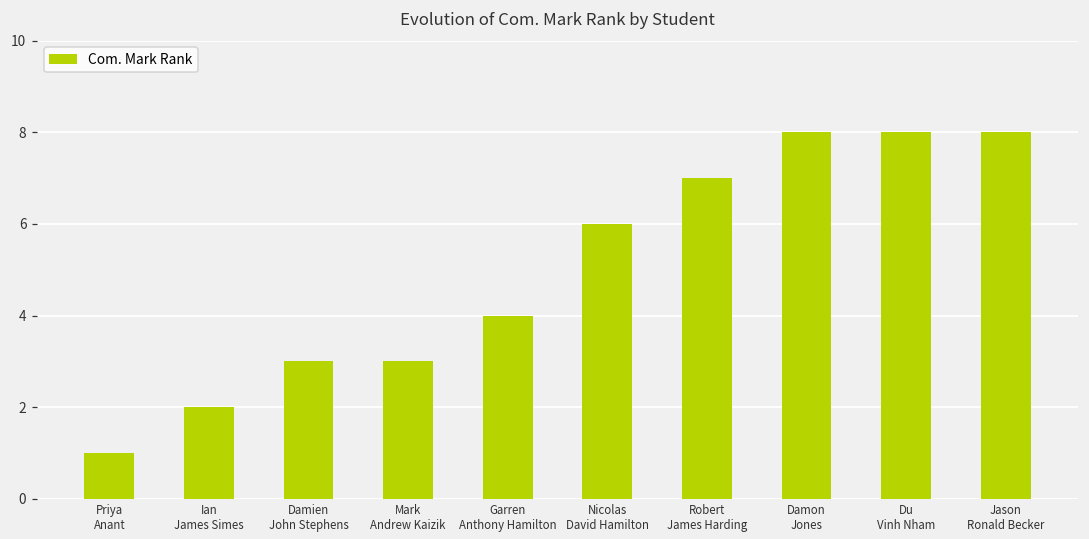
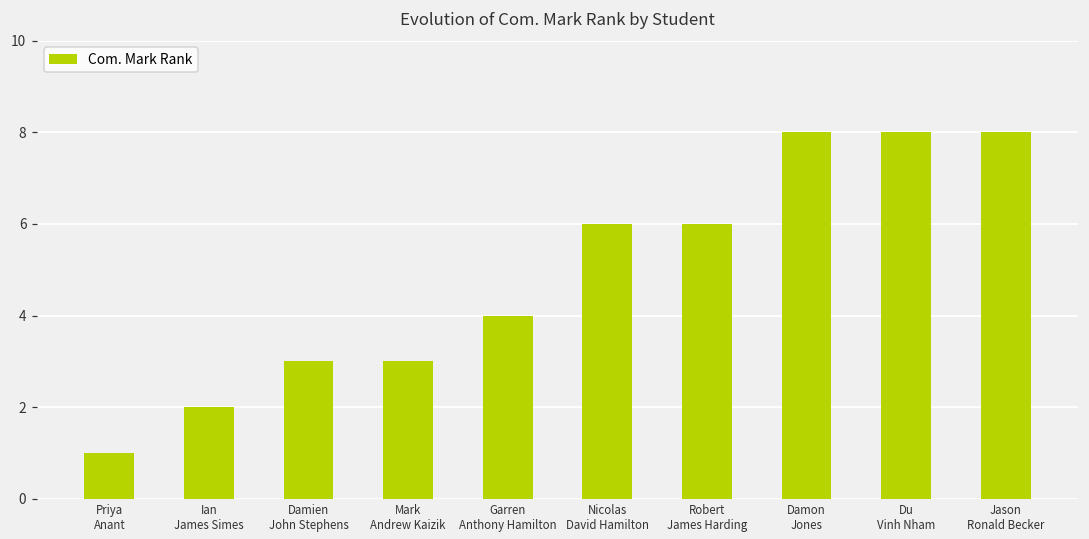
  {
    "Priya Anant": 1,
    "Ian James Simes": 2,
    "Damien John Stephens": 3,
    "Mark Andrew Kaizik": 3,
    "Garren Anthony Hamilton": 4,
    "Nicolas David Hamilton": 6,
-   "Robert James Harding": 7,
+   "Robert James Harding": 6,
    "Damon Jones": 8,
    "Du Vinh Nham": 8,
    "Jason Ronald Becker": 8
  }
